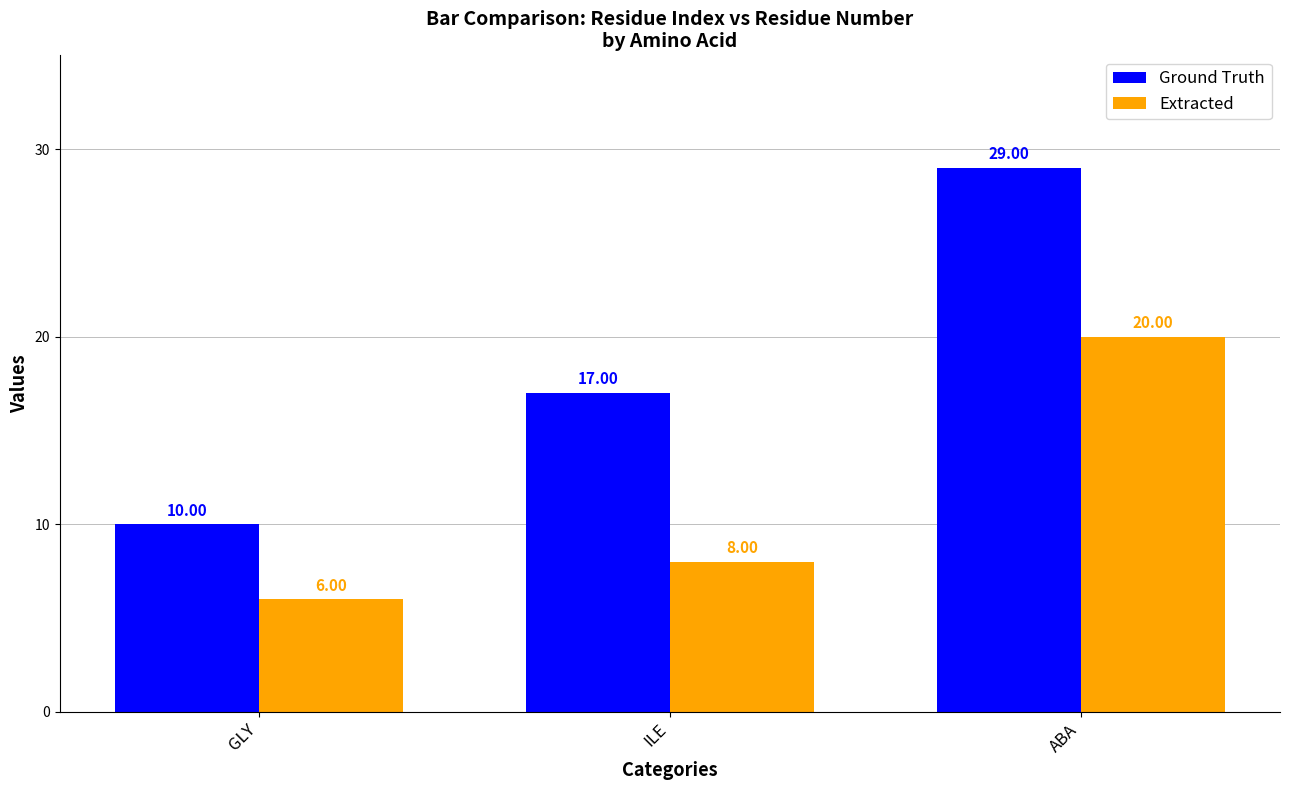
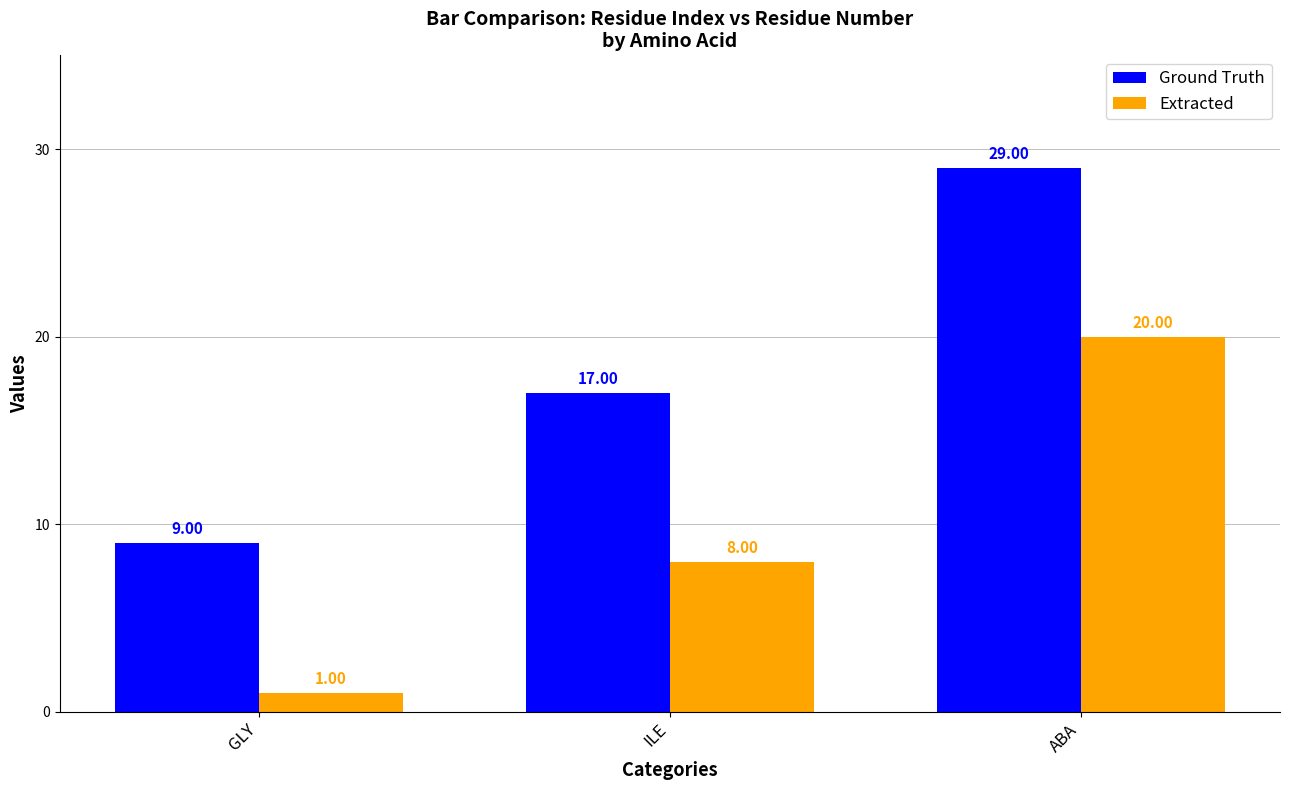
  {
    "Ground Truth": {
-     "GLY": 10.00,
+     "GLY": 9.00,
      "ILE": 17.00,
      "ABA": 29.00
    },
    "Extracted": {
-     "GLY": 6.00,
+     "GLY": 1.00,
      "ILE": 8.00,
      "ABA": 20.00
    }
  }
